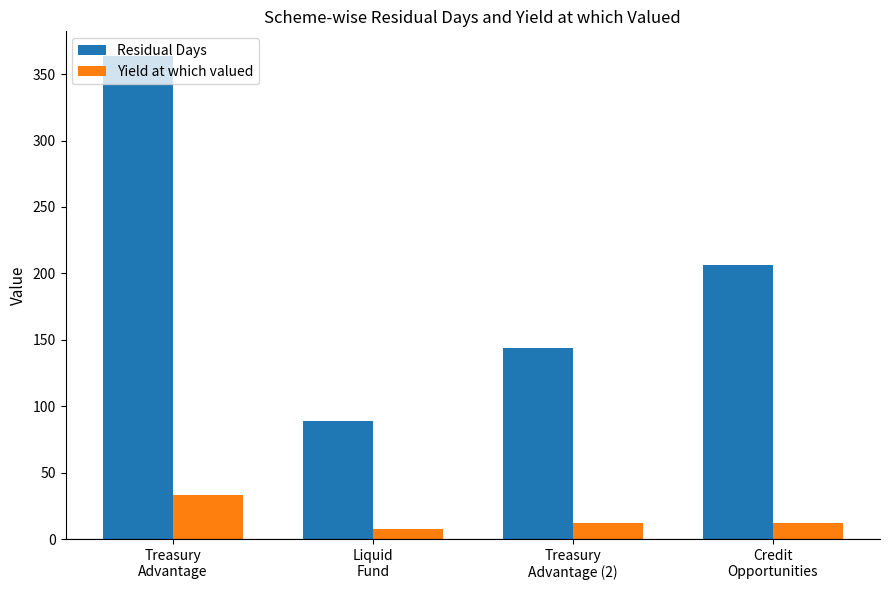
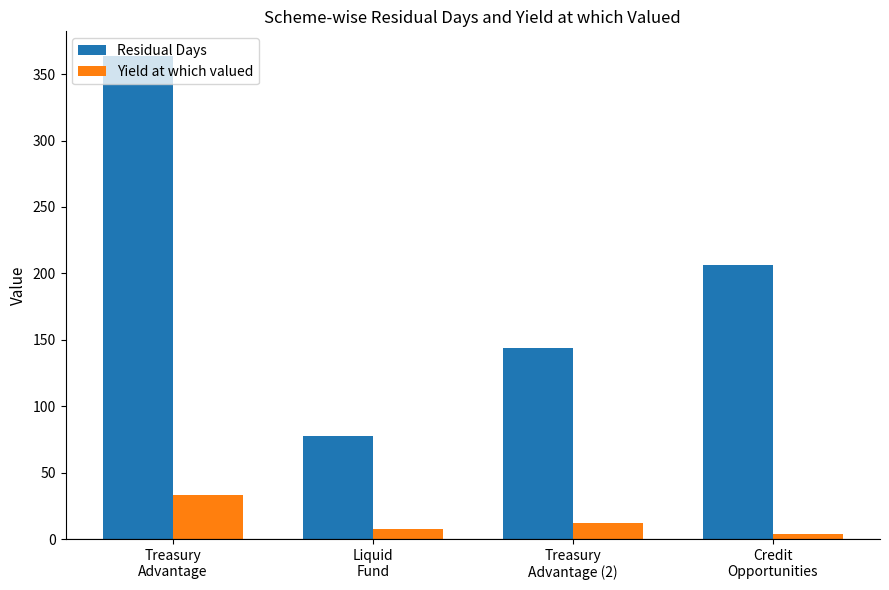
  {
    "Residual Days": {
-     "Liquid Fund": 89,
+     "Liquid Fund": 78,
      "Treasury Advantage (2)": 144,
      "Credit Opportunities": 206
    },
    "Yield at which valued": {
      "Treasury Advantage": 34,
      "Liquid Fund": 7,
      "Treasury Advantage (2)": 13,
-     "Credit Opportunities": 13
+     "Credit Opportunities": 4
    }
  }
